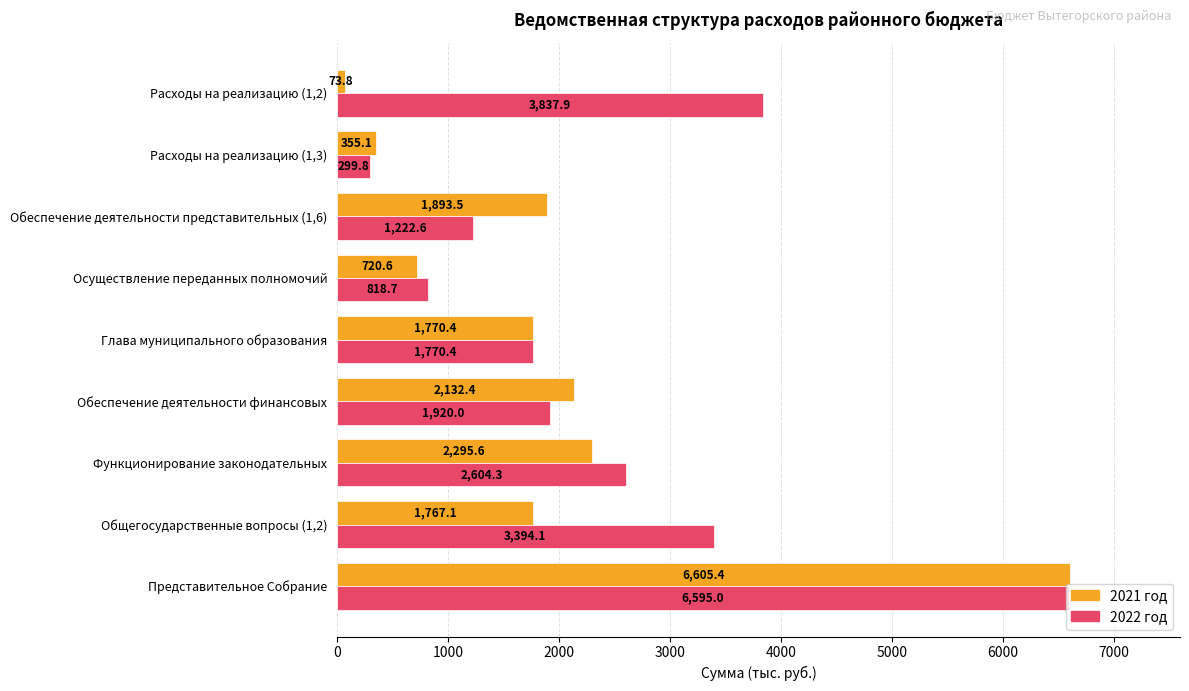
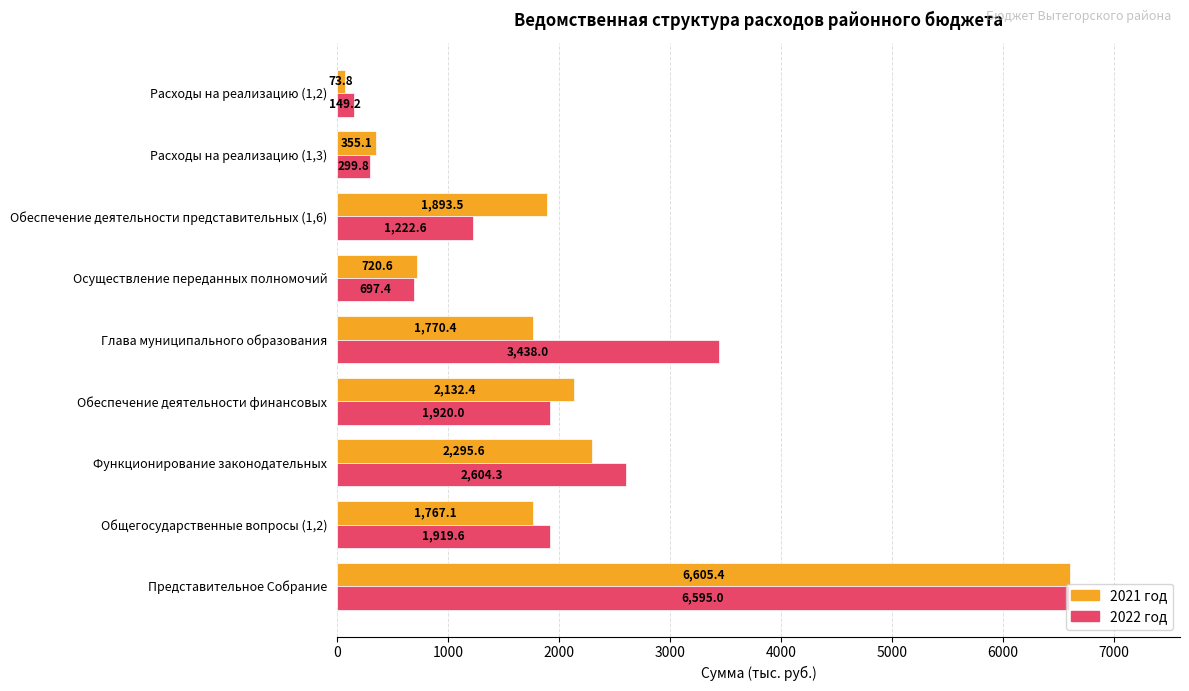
  {
    "2021 год": {
      "Расходы на реализацию (1,2)": "73.8",
      "Расходы на реализацию (1,3)": "355.1",
      "Обеспечение деятельности представительных (1,6)": "1,893.5",
      "Осуществление переданных полномочий": "720.6",
      "Глава муниципального образования": "1,770.4",
      "Обеспечение деятельности финансовых": "2,132.4",
      "Функционирование законодательных": "2,295.6",
      "Общегосударственные вопросы (1,2)": "1,767.1",
      "Представительное Собрание": "6,605.4"
    },
    "2022 год": {
-     "Расходы на реализацию (1,2)": "3,837.9",
+     "Расходы на реализацию (1,2)": "149.2",
      "Расходы на реализацию (1,3)": "299.8",
      "Обеспечение деятельности представительных (1,6)": "1,222.6",
-     "Осуществление переданных полномочий": "818.7",
-     "Глава муниципального образования": "1,770.4",
+     "Осуществление переданных полномочий": "697.4",
+     "Глава муниципального образования": "3,438.0",
      "Обеспечение деятельности финансовых": "1,920.0",
      "Функционирование законодательных": "2,604.3",
-     "Общегосударственные вопросы (1,2)": "3,394.1"
+     "Общегосударственные вопросы (1,2)": "1,919.6"
    }
  }
